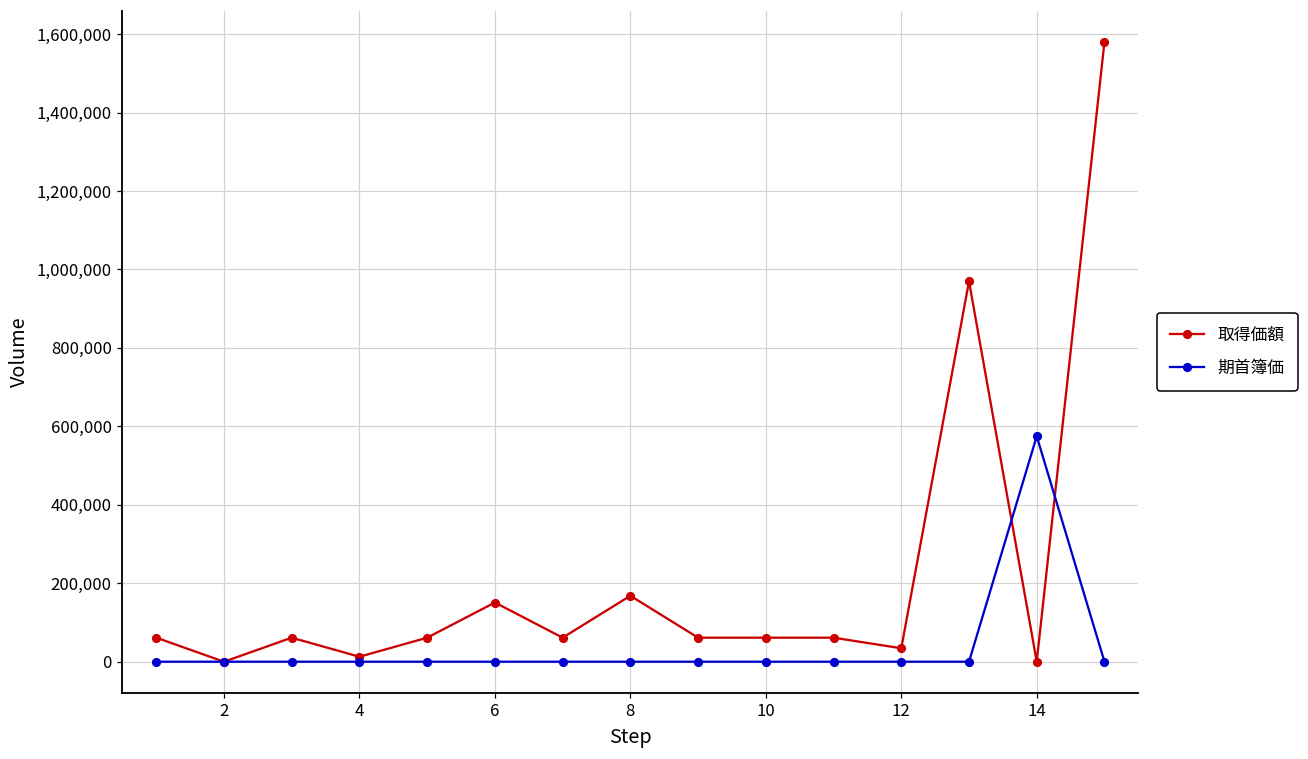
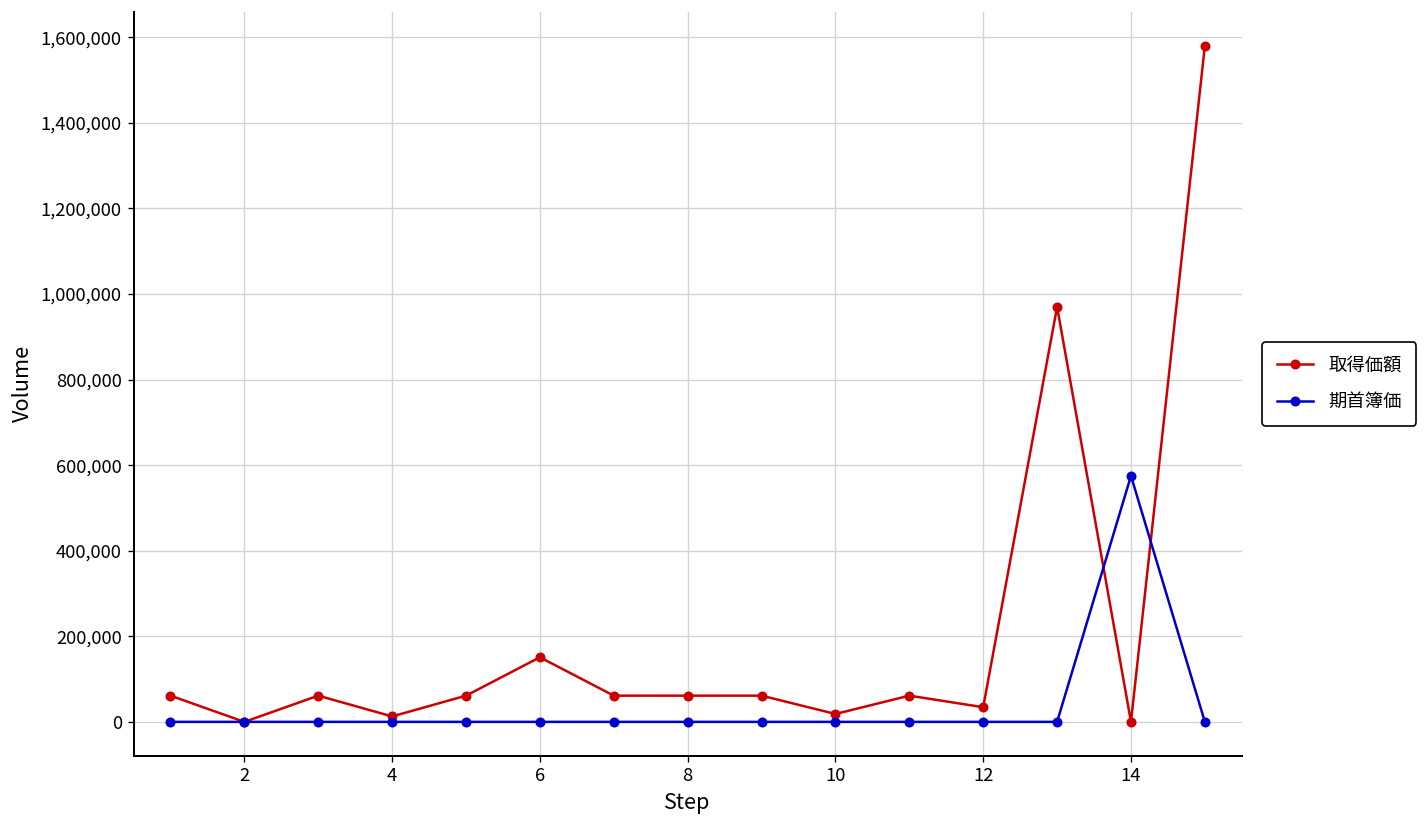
  {
    "取得価額": {
      "4": "10,000",
      "6": "150,000",
-     "8": "170,000",
-     "10": "60,000",
+     "8": "60,000",
+     "10": "20,000",
      "12": "30,000",
      "14": "0"
    },
    "期首簿価": {
      "4": "0",
      "6": "0",
      "8": "0",
      "10": "0",
      "12": "0",
      "14": "570,000"
    }
  }
